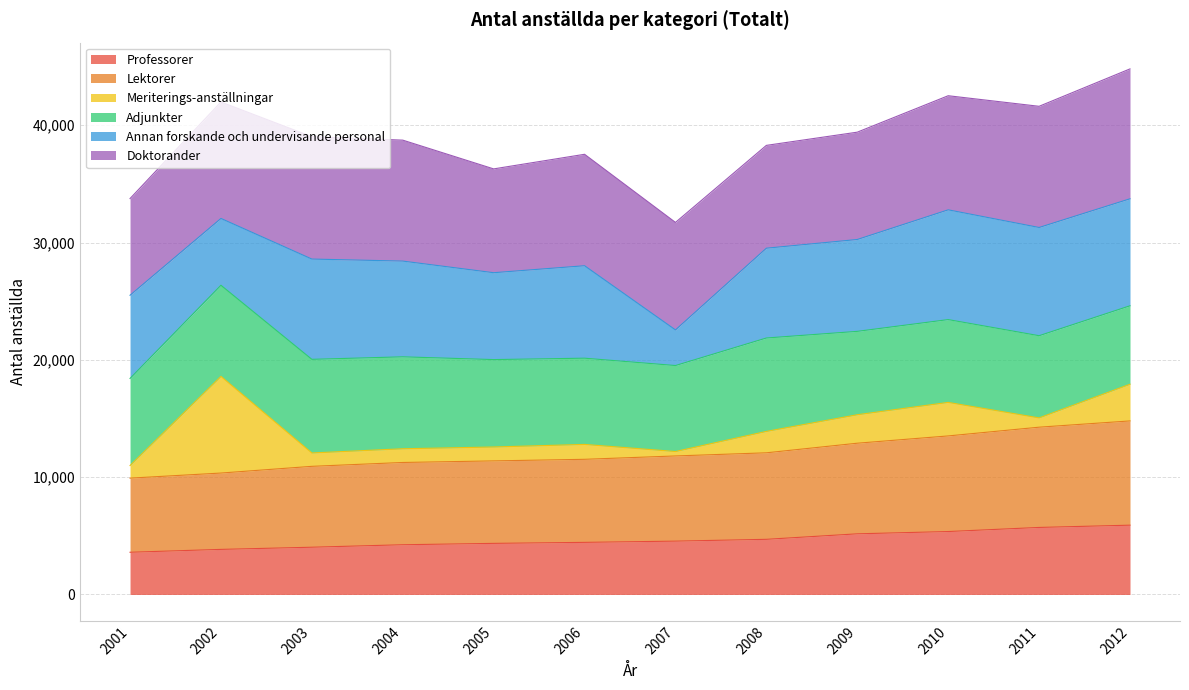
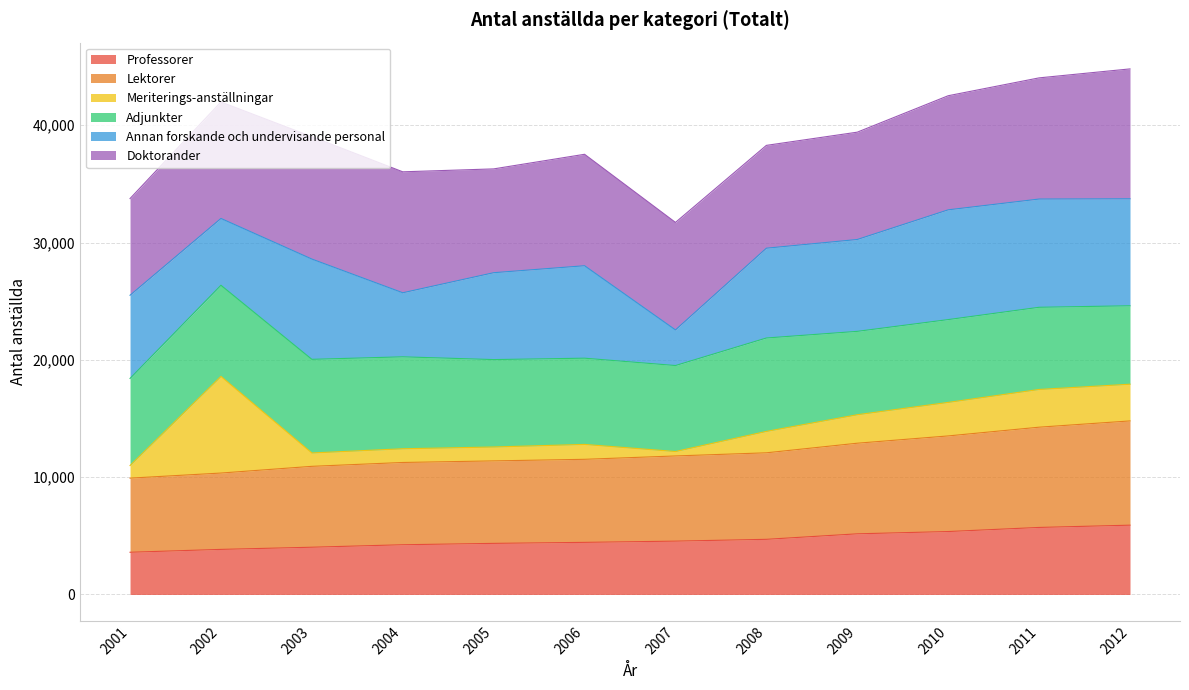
  {
    "Meriterings-anställningar": {
      "2001": "1,100",
      "2002": "8,200",
      "2003": "1,100",
      "2004": "1,200",
      "2005": "1,200",
      "2006": "1,300",
      "2007": "400",
      "2008": "1,800",
      "2009": "2,400",
      "2010": "2,900",
-     "2011": "800",
+     "2011": "3,200",
      "2012": "3,100"
    },
    "Adjunkter": {
      "2001": "7,400",
      "2002": "7,800",
      "2003": "8,000",
      "2004": "7,800",
      "2005": "7,500",
      "2006": "7,300",
      "2007": "7,300",
      "2008": "8,000",
      "2009": "7,100",
      "2010": "7,100",
      "2011": "7,000",
      "2012": "6,700"
    },
    "Annan forskande och undervisande personal": {
      "2001": "7,100",
      "2002": "5,700",
      "2003": "8,500",
-     "2004": "8,200",
+     "2004": "5,500",
      "2005": "7,400",
      "2006": "7,900",
      "2007": "3,000",
      "2008": "7,700",
      "2009": "7,800",
      "2010": "9,400",
      "2011": "9,200",
      "2012": "9,100"
    },
    "Doktorander": {
      "2001": "8,200",
      "2004": "10,300",
      "2005": "8,800",
      "2006": "9,500",
      "2007": "9,200",
      "2008": "8,800",
      "2009": "9,100",
      "2010": "9,700",
      "2011": "10,300",
      "2012": "11,100"
    }
  }
